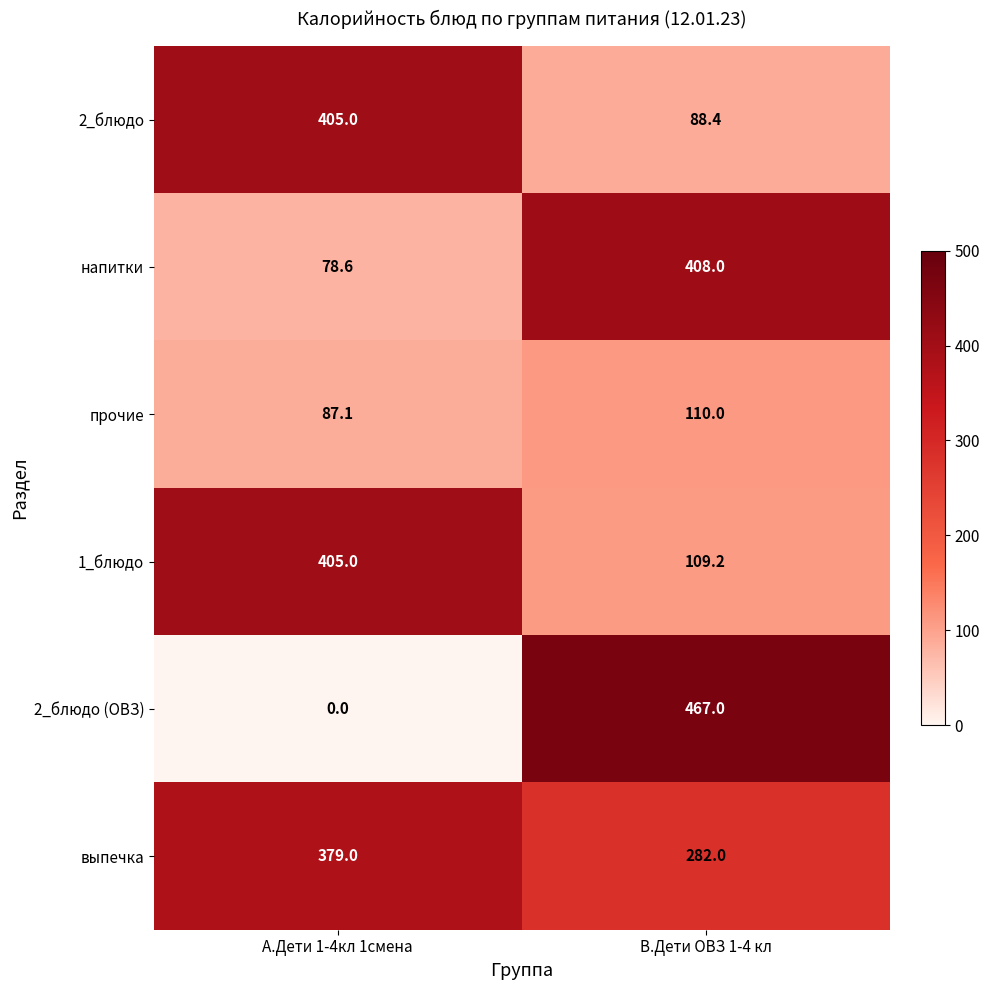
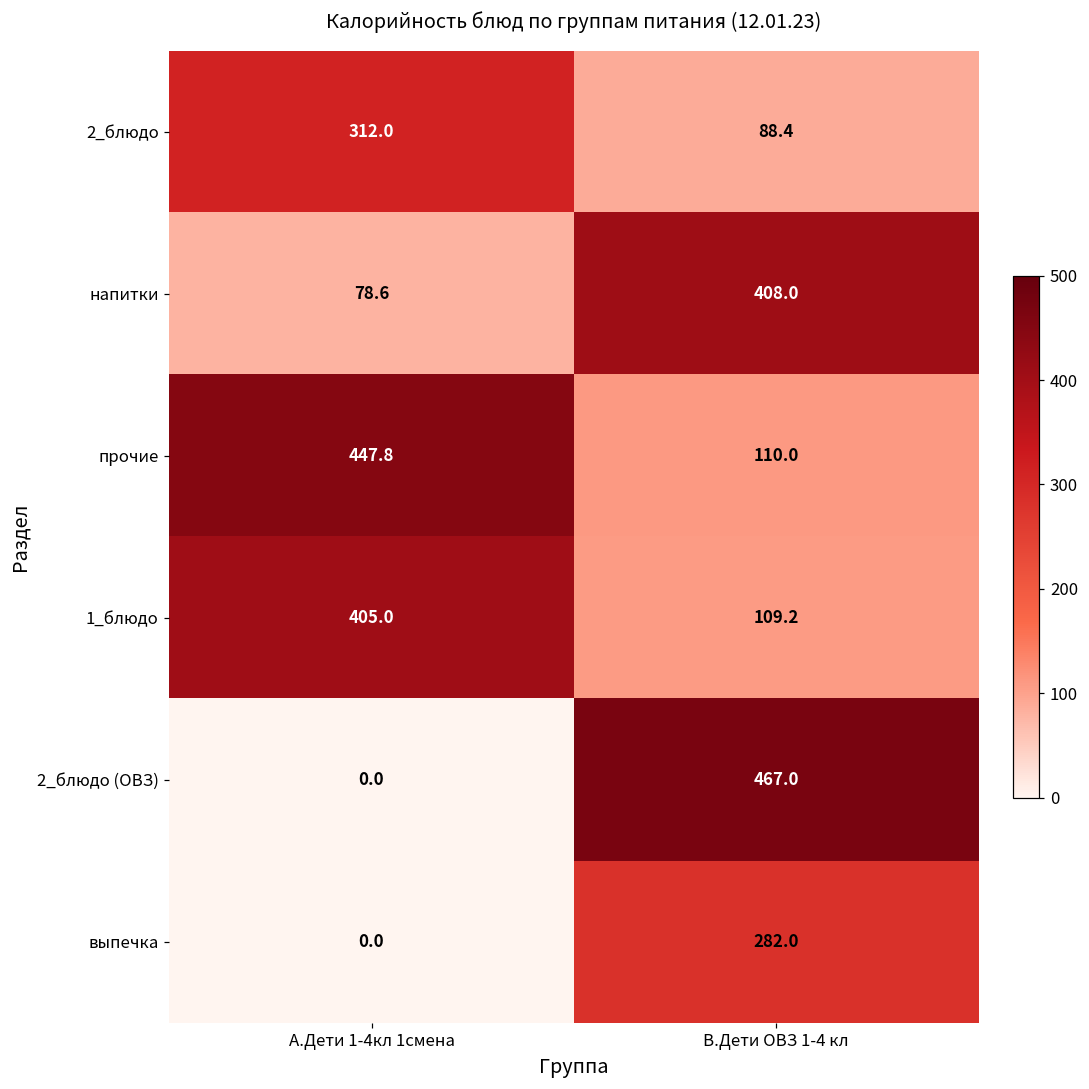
  {
    "2_блюдо": {
-     "А.Дети 1-4кл 1смена": 405.0,
+     "А.Дети 1-4кл 1смена": 312.0,
      "В.Дети ОВЗ 1-4 кл": 88.4
    },
    "напитки": {
      "А.Дети 1-4кл 1смена": 78.6,
      "В.Дети ОВЗ 1-4 кл": 408.0
    },
    "прочие": {
-     "А.Дети 1-4кл 1смена": 87.1,
+     "А.Дети 1-4кл 1смена": 447.8,
      "В.Дети ОВЗ 1-4 кл": 110.0
    },
    "1_блюдо": {
      "А.Дети 1-4кл 1смена": 405.0,
      "В.Дети ОВЗ 1-4 кл": 109.2
    },
    "2_блюдо (ОВЗ)": {
      "А.Дети 1-4кл 1смена": 0.0,
      "В.Дети ОВЗ 1-4 кл": 467.0
    },
    "выпечка": {
-     "А.Дети 1-4кл 1смена": 379.0,
+     "А.Дети 1-4кл 1смена": 0.0,
      "В.Дети ОВЗ 1-4 кл": 282.0
    }
  }
